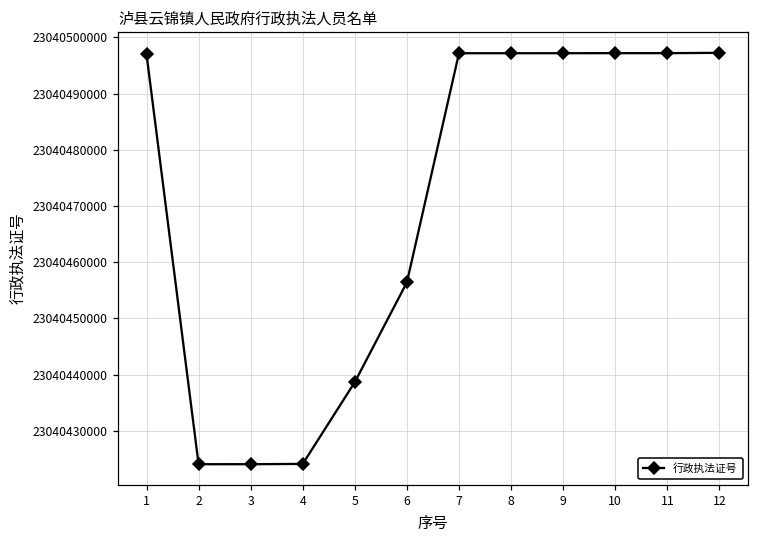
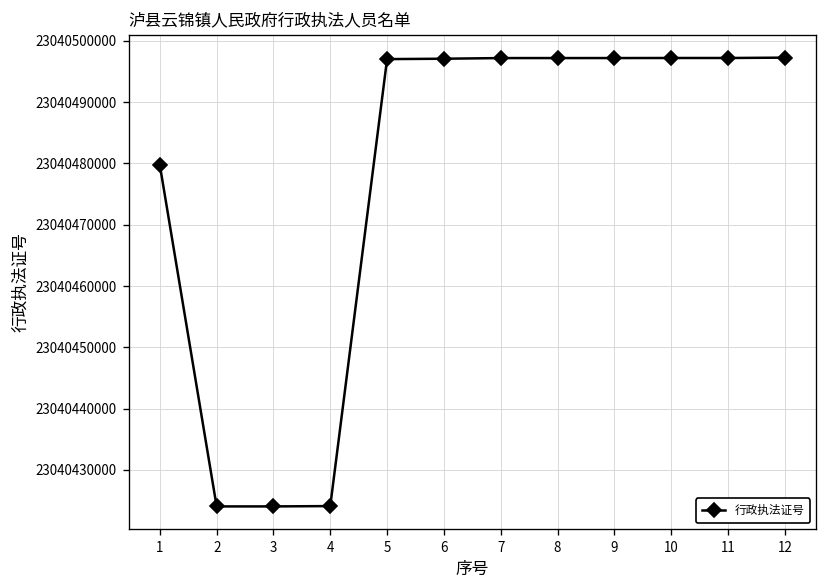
  {
-   "1": 23040497000,
+   "1": 23040480000,
    "2": 23040424000,
    "3": 23040424000,
    "4": 23040424000,
-   "5": 23040439000,
-   "6": 23040456000,
+   "5": 23040497000,
+   "6": 23040497000,
    "7": 23040497000,
    "8": 23040497000,
    "9": 23040497000,
    "10": 23040497000,
    "11": 23040497000,
    "12": 23040497000
  }
